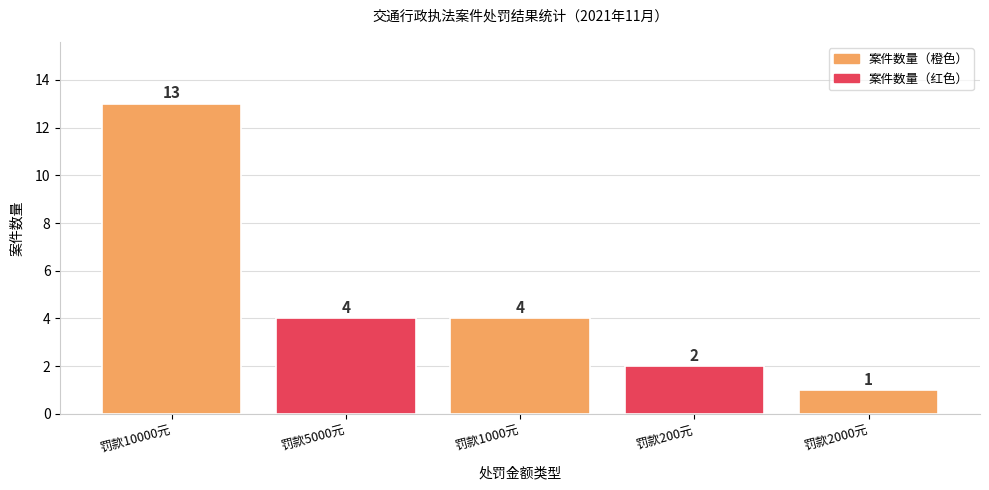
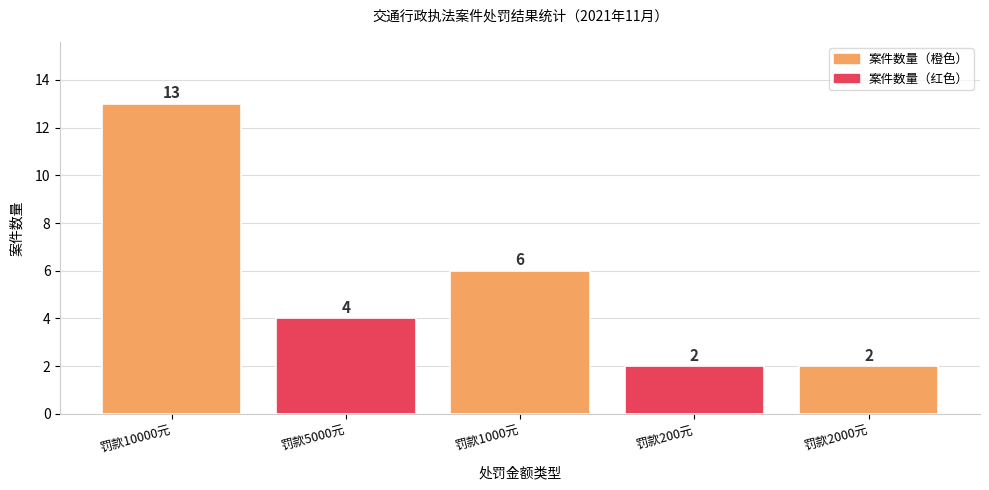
  {
    "罚款10000元": 13,
    "罚款5000元": 4,
-   "罚款1000元": 4,
+   "罚款1000元": 6,
    "罚款200元": 2,
-   "罚款2000元": 1
+   "罚款2000元": 2
  }
